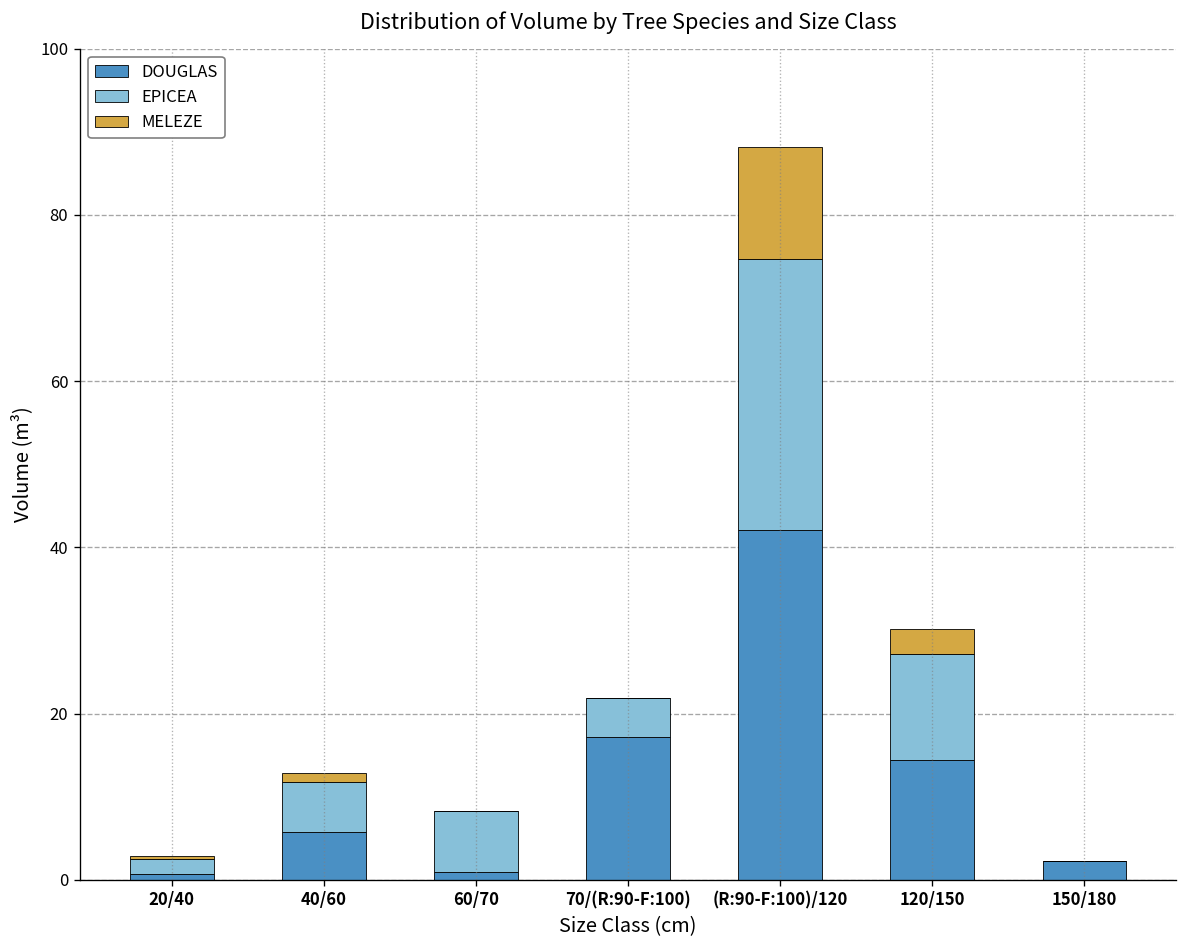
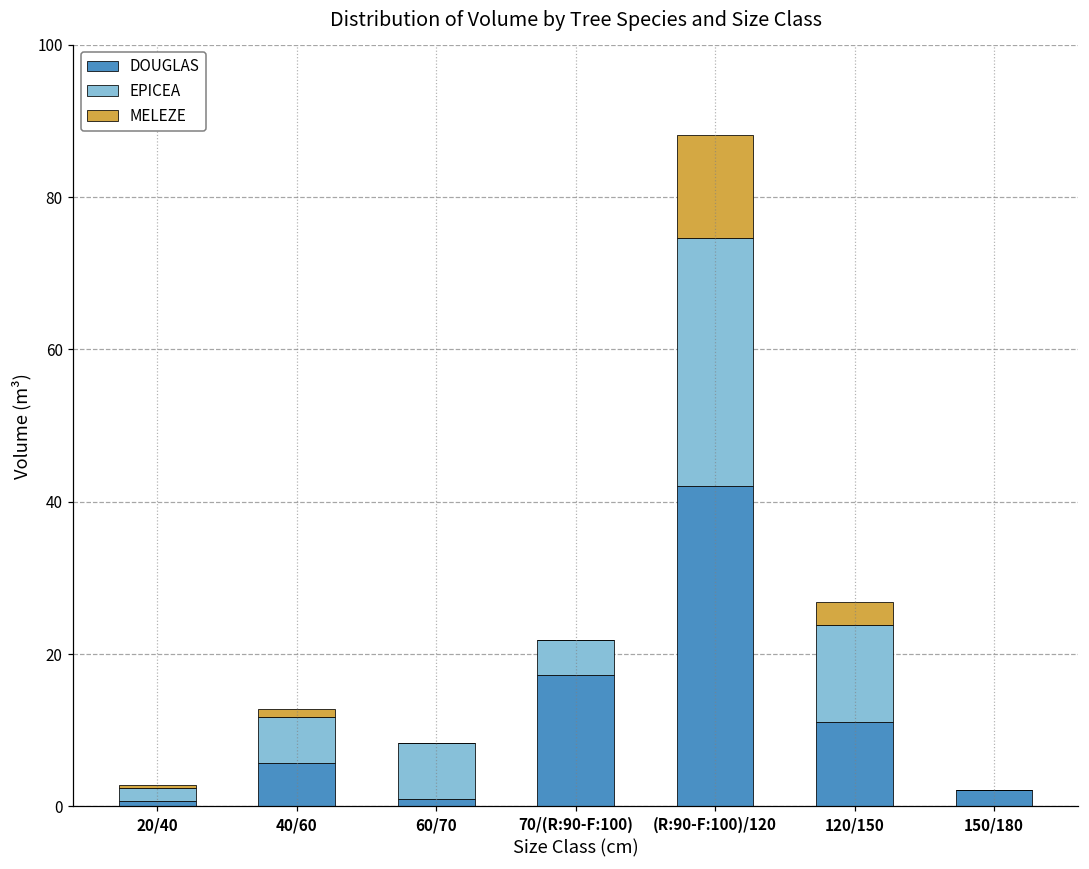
  {
    "DOUGLAS": {
      "20/40": 1,
      "40/60": 6,
      "60/70": 1,
      "70/(R:90-F:100)": 17,
      "(R:90-F:100)/120": 42,
-     "120/150": 14,
+     "120/150": 11,
      "150/180": 2
    },
    "EPICEA": {
      "20/40": 2,
      "40/60": 6,
      "60/70": 7,
      "70/(R:90-F:100)": 5,
      "(R:90-F:100)/120": 33,
      "120/150": 13,
      "150/180": 0
    },
    "MELEZE": {
      "20/40": 0,
      "40/60": 1,
      "60/70": 0,
      "70/(R:90-F:100)": 0,
      "(R:90-F:100)/120": 14,
      "120/150": 3,
      "150/180": 0
    }
  }
